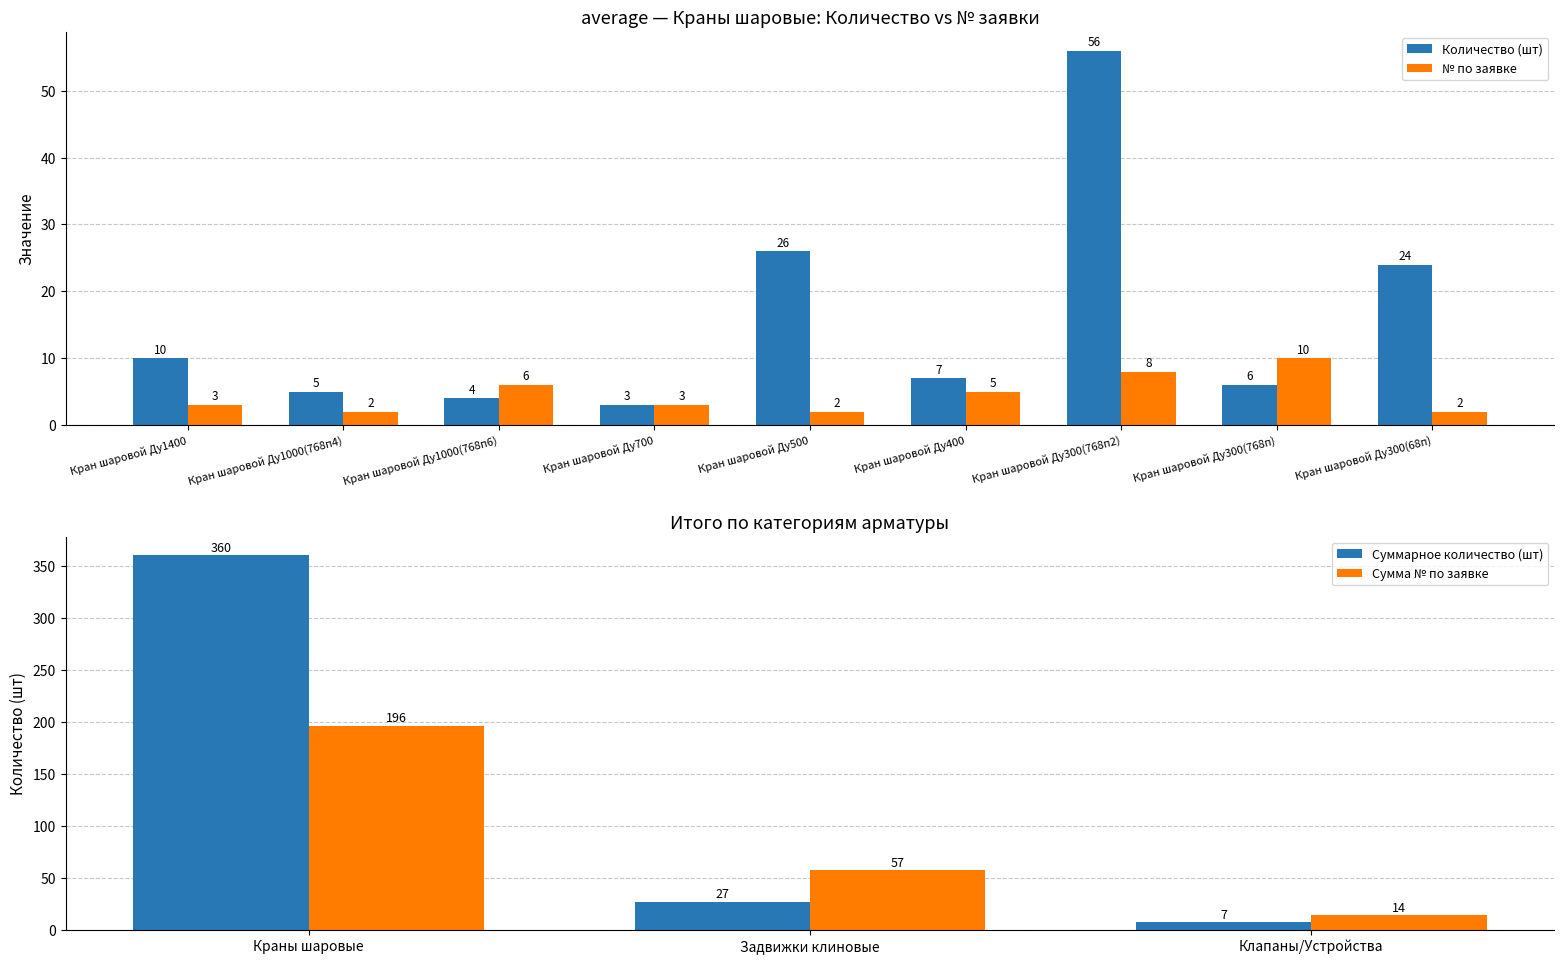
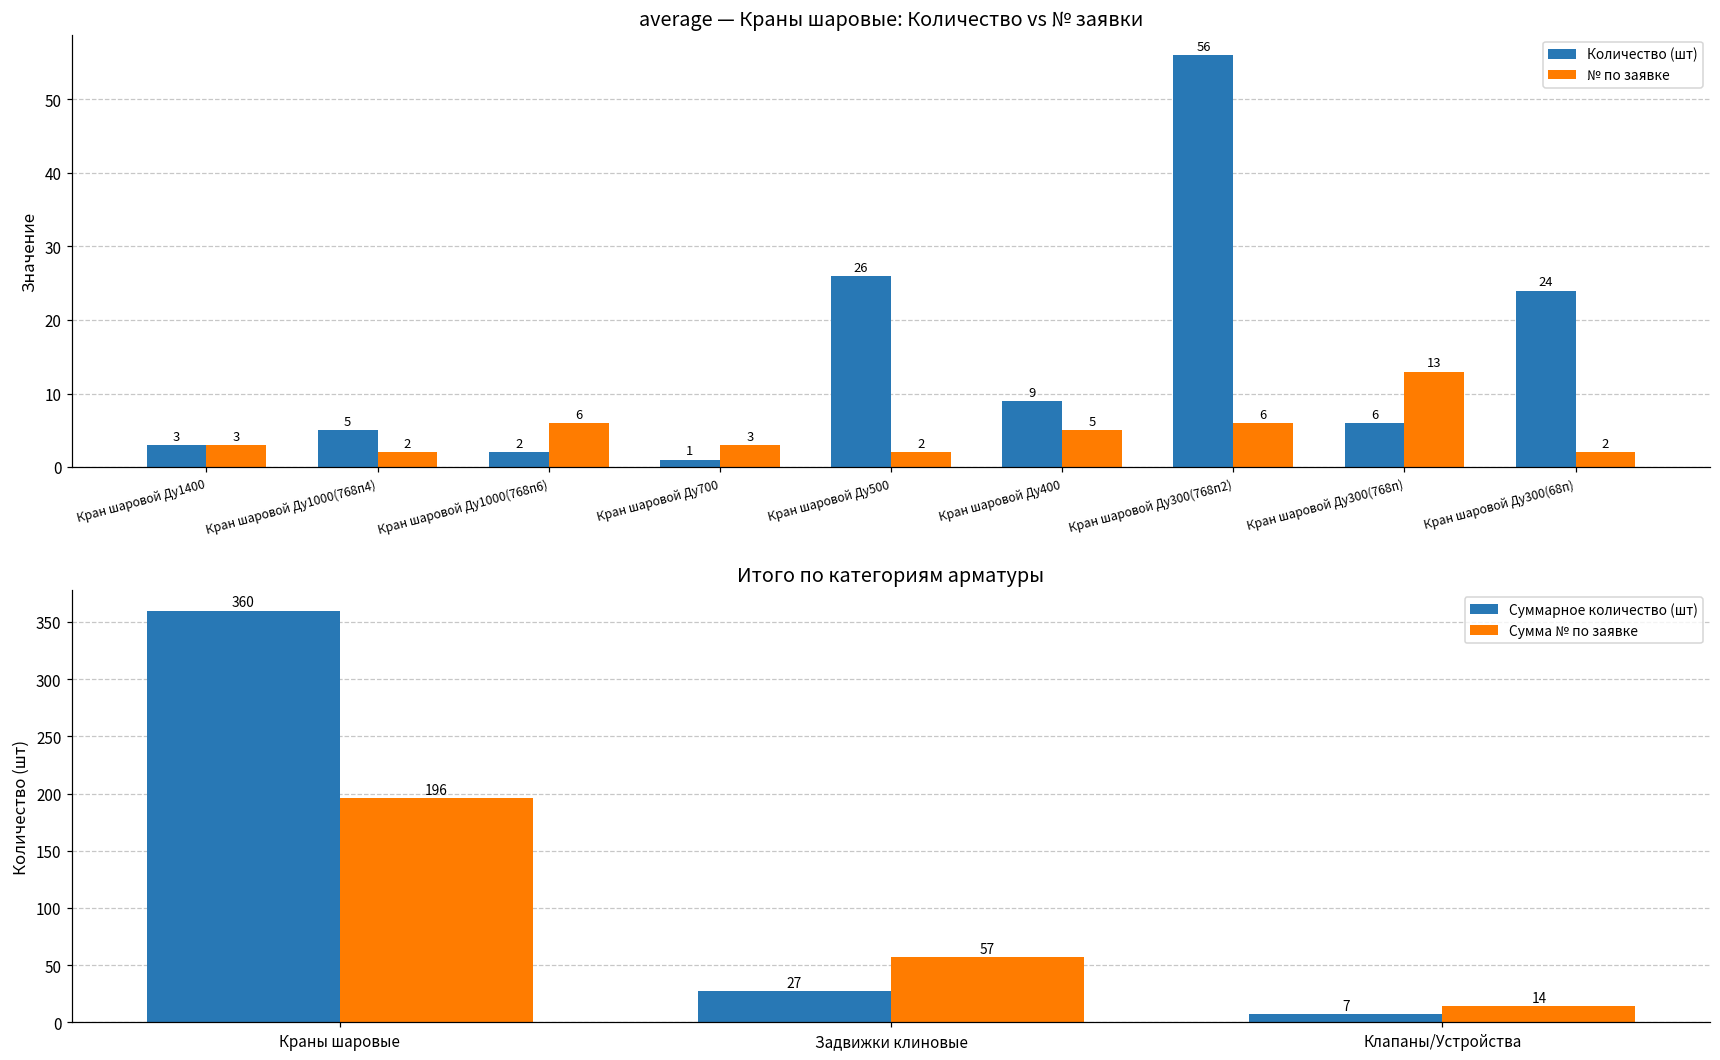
  {
    "average — Краны шаровые: Количество vs № заявки": {
      "Количество (шт)": {
-       "Кран шаровой Ду1400": 10,
+       "Кран шаровой Ду1400": 3,
        "Кран шаровой Ду1000(768п4)": 5,
-       "Кран шаровой Ду1000(768п6)": 4,
-       "Кран шаровой Ду700": 3,
+       "Кран шаровой Ду1000(768п6)": 2,
+       "Кран шаровой Ду700": 1,
        "Кран шаровой Ду500": 26,
-       "Кран шаровой Ду400": 7,
+       "Кран шаровой Ду400": 9,
        "Кран шаровой Ду300(768п2)": 56,
        "Кран шаровой Ду300(768п)": 6,
        "Кран шаровой Ду300(68п)": 24
      },
      "№ по заявке": {
        "Кран шаровой Ду1400": 3,
        "Кран шаровой Ду1000(768п4)": 2,
        "Кран шаровой Ду1000(768п6)": 6,
        "Кран шаровой Ду700": 3,
        "Кран шаровой Ду500": 2,
        "Кран шаровой Ду400": 5,
-       "Кран шаровой Ду300(768п2)": 8,
-       "Кран шаровой Ду300(768п)": 10,
+       "Кран шаровой Ду300(768п2)": 6,
+       "Кран шаровой Ду300(768п)": 13,
        "Кран шаровой Ду300(68п)": 2
      }
    },
    "Итого по категориям арматуры": {
      "Суммарное количество (шт)": {
        "Краны шаровые": 360,
        "Задвижки клиновые": 27,
        "Клапаны/Устройства": 7
      },
      "Сумма № по заявке": {
        "Краны шаровые": 196,
        "Задвижки клиновые": 57,
        "Клапаны/Устройства": 14
      }
    }
  }
